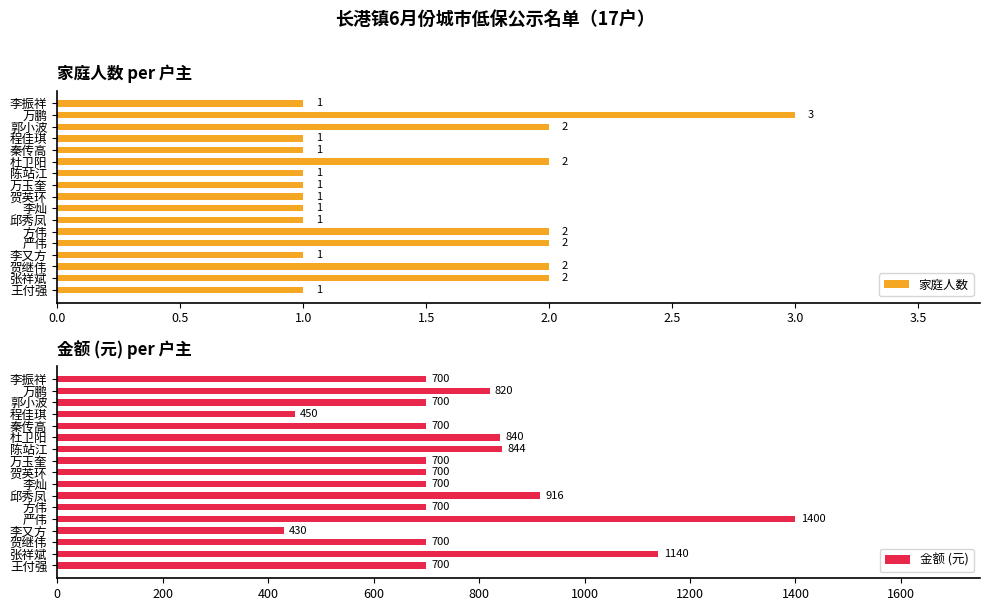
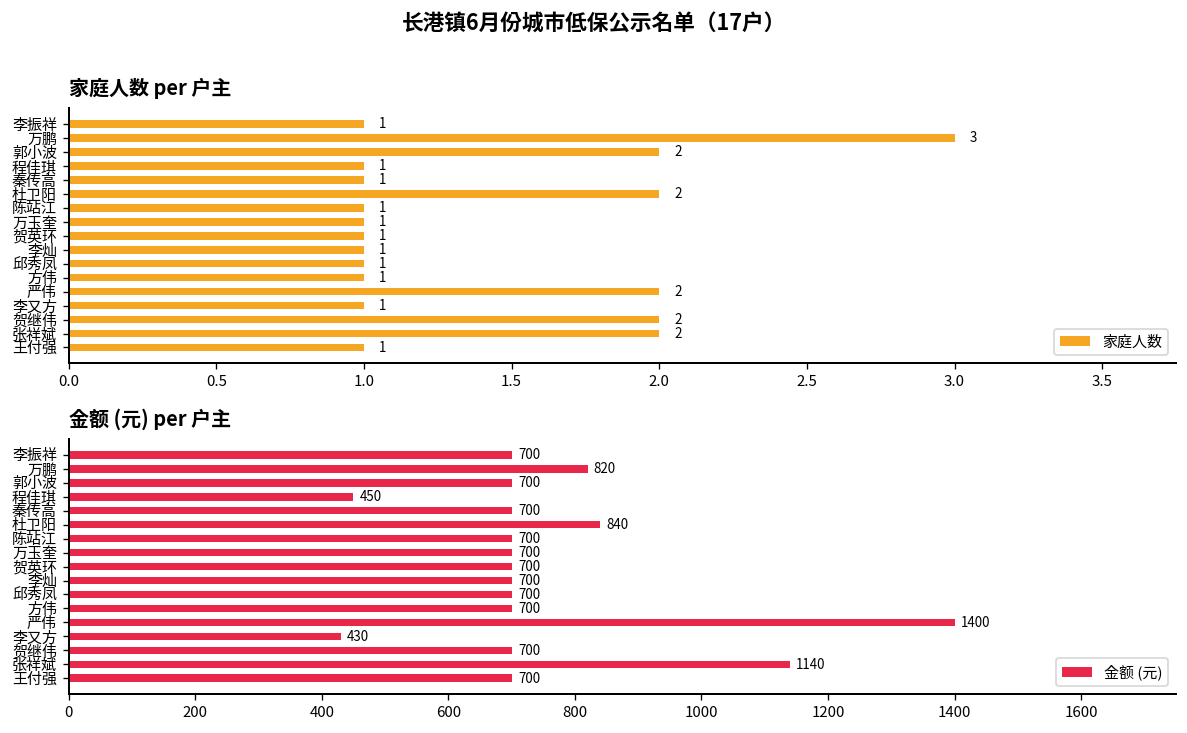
  {
    "家庭人数 per 户主": {
      "李振祥": 1,
      "万鹏": 3,
      "郭小波": 2,
      "程佳琪": 1,
      "秦传高": 1,
      "杜卫阳": 2,
      "陈站江": 1,
      "万玉奎": 1,
      "贺英环": 1,
      "李灿": 1,
      "邱秀凤": 1,
-     "方伟": 2,
+     "方伟": 1,
      "严伟": 2,
      "李又方": 1,
      "贺继伟": 2,
      "张祥斌": 2,
      "王付强": 1
    },
    "金额 (元) per 户主": {
      "李振祥": 700,
      "万鹏": 820,
      "郭小波": 700,
      "程佳琪": 450,
      "秦传高": 700,
      "杜卫阳": 840,
-     "陈站江": 844,
+     "陈站江": 700,
      "万玉奎": 700,
      "贺英环": 700,
      "李灿": 700,
-     "邱秀凤": 916,
+     "邱秀凤": 700,
      "方伟": 700,
      "严伟": 1400,
      "李又方": 430,
      "贺继伟": 700,
      "张祥斌": 1140,
      "王付强": 700
    }
  }
